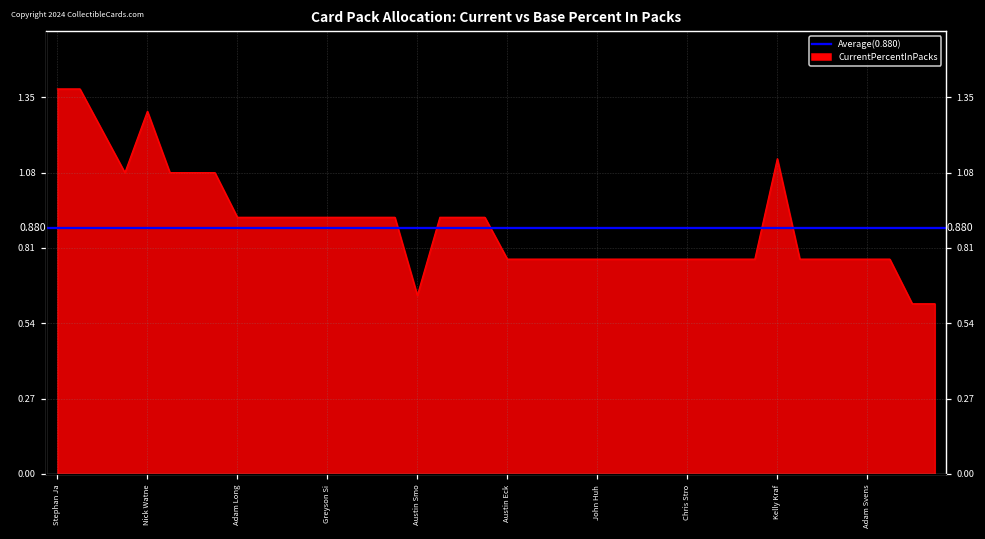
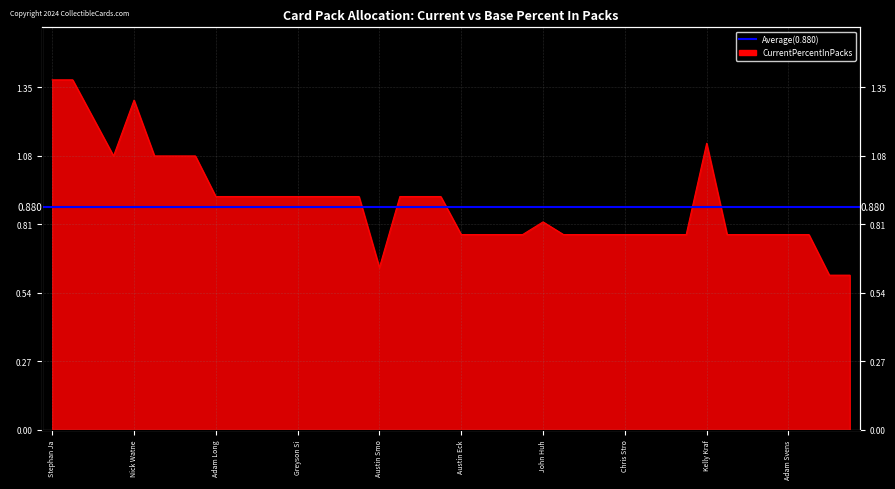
  {
    "Stephan Ja": 1.38,
    "Nick Watne": 1.30,
    "Adam Long": 0.92,
    "Greyson Si": 0.92,
    "Austin Smo": 0.64,
    "Austin Eck": 0.77,
-   "John Huh": 0.77,
+   "John Huh": 0.82,
    "Chris Stro": 0.77,
    "Kelly Kraf": 1.13,
    "Adam Svens": 0.77
  }
